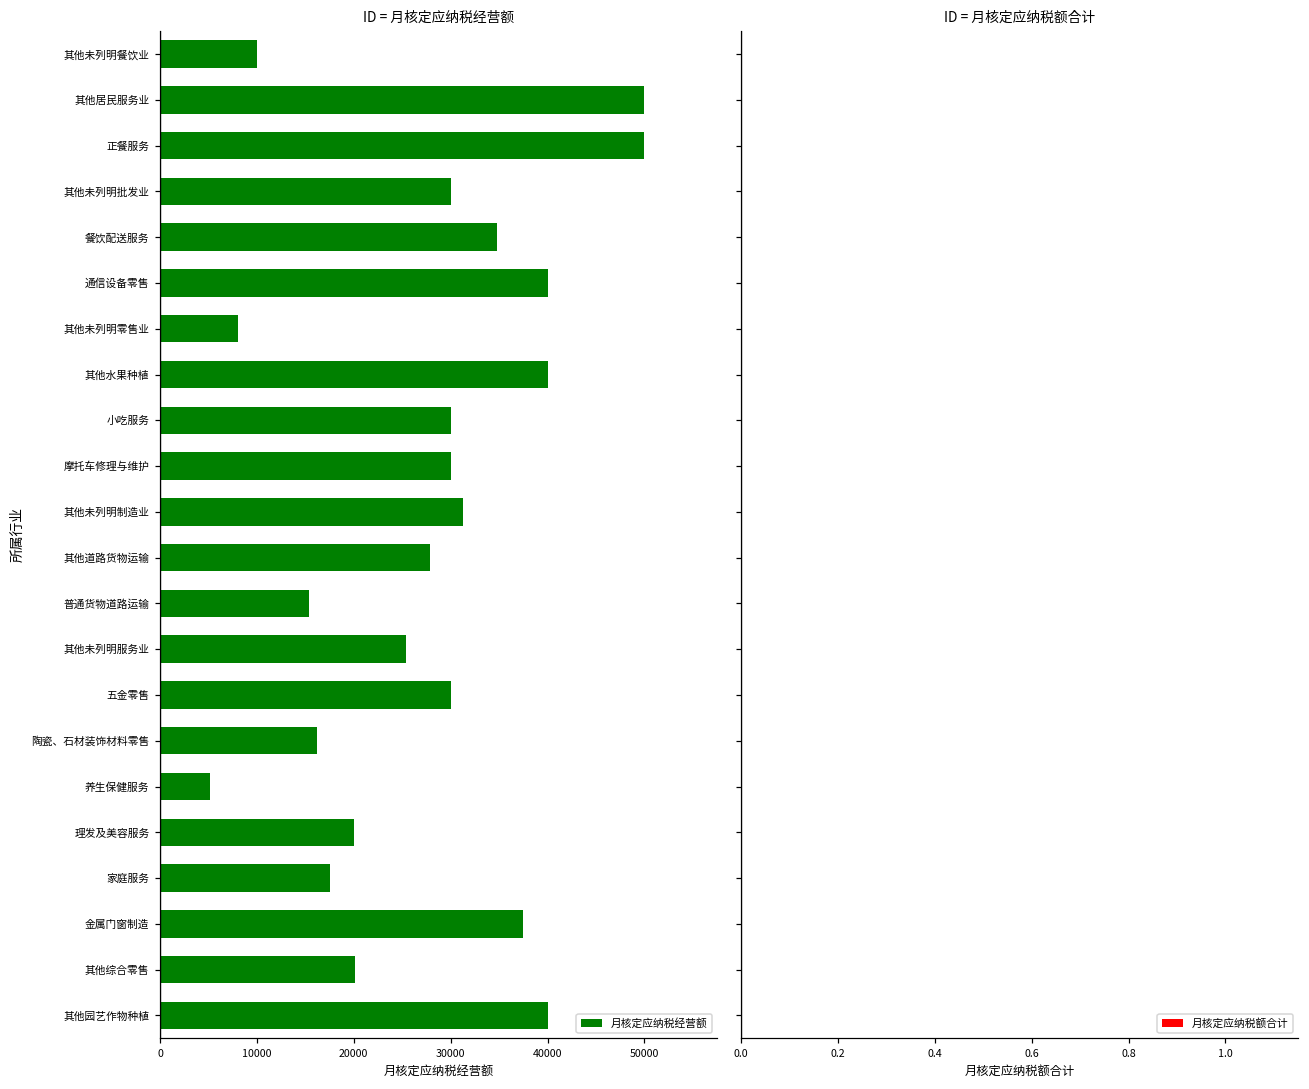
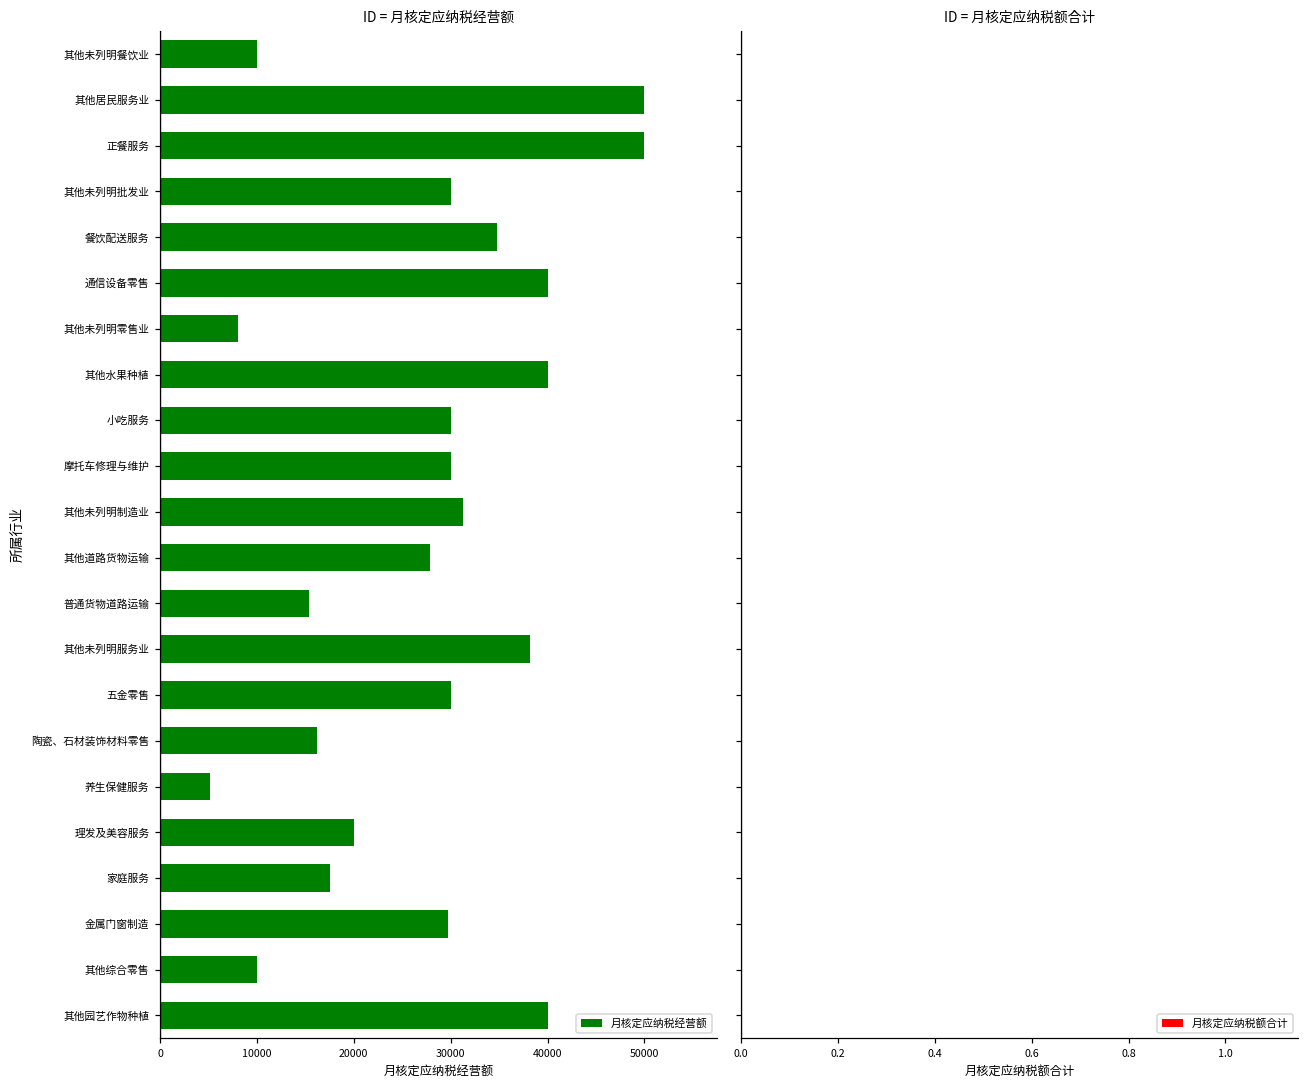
  {
    "ID = 月核定应纳税经营额": {
      "其他未列明餐饮业": 10000,
      "其他居民服务业": 50000,
      "正餐服务": 50000,
      "其他未列明批发业": 30000,
      "餐饮配送服务": 35000,
      "通信设备零售": 40000,
      "其他未列明零售业": 8000,
      "其他水果种植": 40000,
      "小吃服务": 30000,
      "摩托车修理与维护": 30000,
      "其他未列明制造业": 31000,
      "其他道路货物运输": 28000,
      "普通货物道路运输": 15000,
-     "其他未列明服务业": 25000,
+     "其他未列明服务业": 38000,
      "五金零售": 30000,
      "陶瓷、石材装饰材料零售": 16000,
      "养生保健服务": 5000,
      "理发及美容服务": 20000,
      "家庭服务": 18000,
-     "金属门窗制造": 37000,
-     "其他综合零售": 20000,
+     "金属门窗制造": 30000,
+     "其他综合零售": 10000,
      "其他园艺作物种植": 40000
    }
  }
